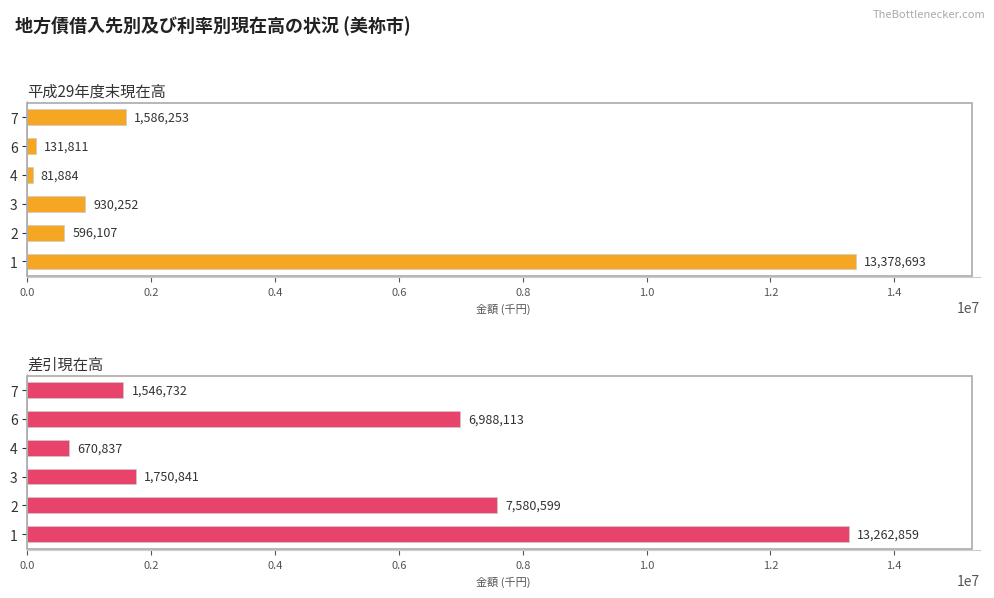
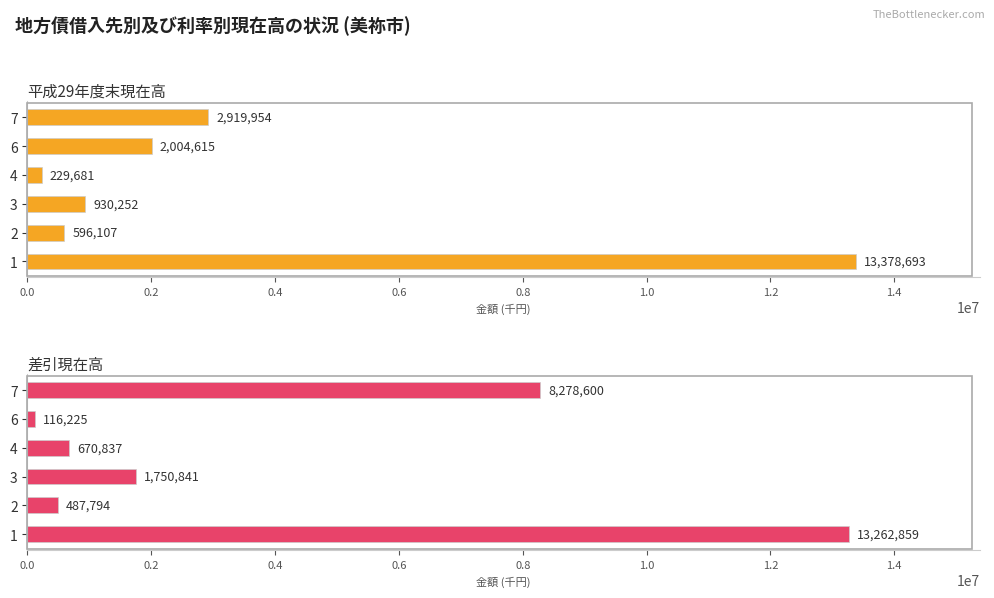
  {
    "平成29年度末現在高": {
-     "7": "1,586,253",
-     "6": "131,811",
-     "4": "81,884",
+     "7": "2,919,954",
+     "6": "2,004,615",
+     "4": "229,681",
      "3": "930,252",
      "2": "596,107",
      "1": "13,378,693"
    },
    "差引現在高": {
-     "7": "1,546,732",
-     "6": "6,988,113",
+     "7": "8,278,600",
+     "6": "116,225",
      "4": "670,837",
      "3": "1,750,841",
-     "2": "7,580,599",
+     "2": "487,794",
      "1": "13,262,859"
    }
  }
